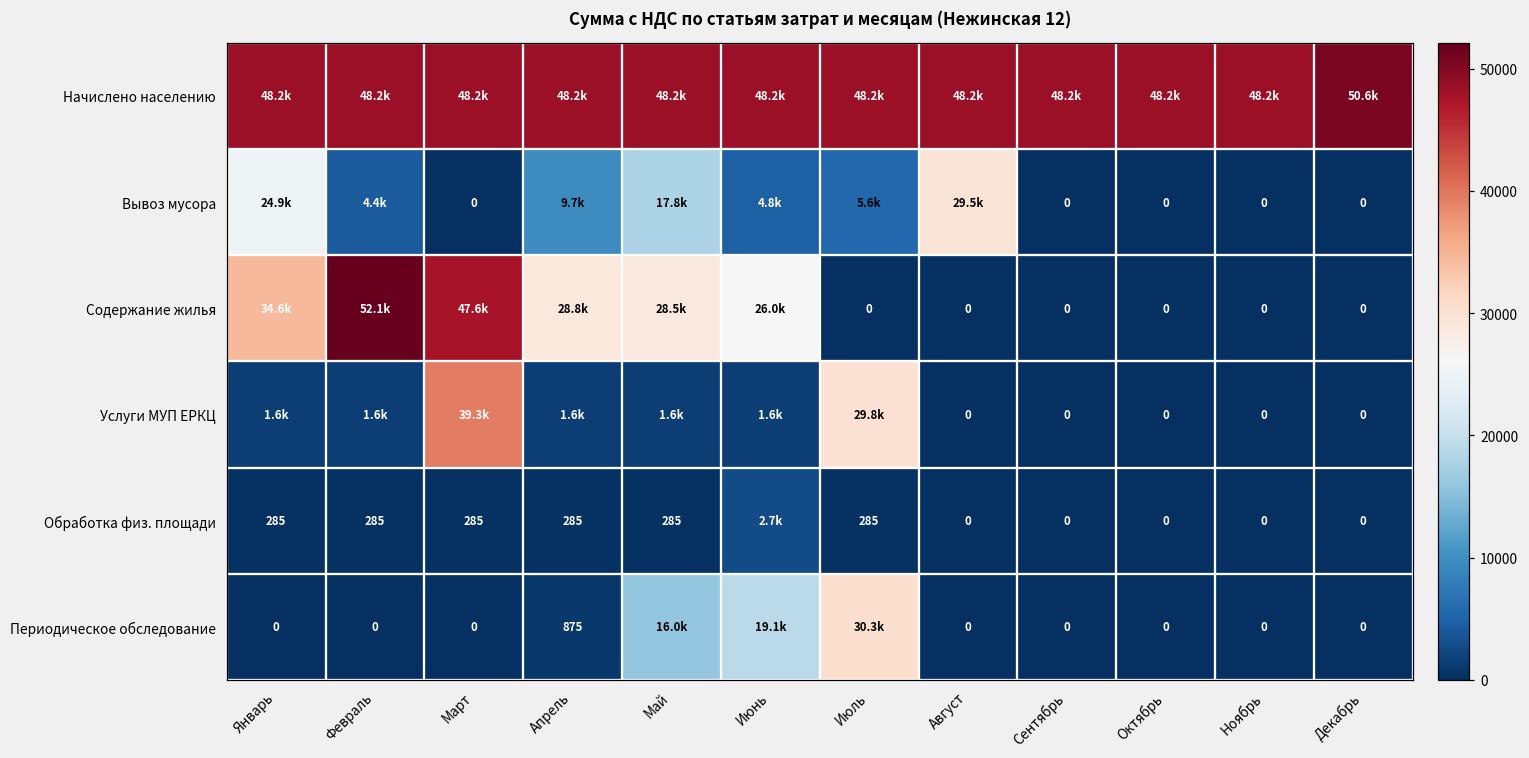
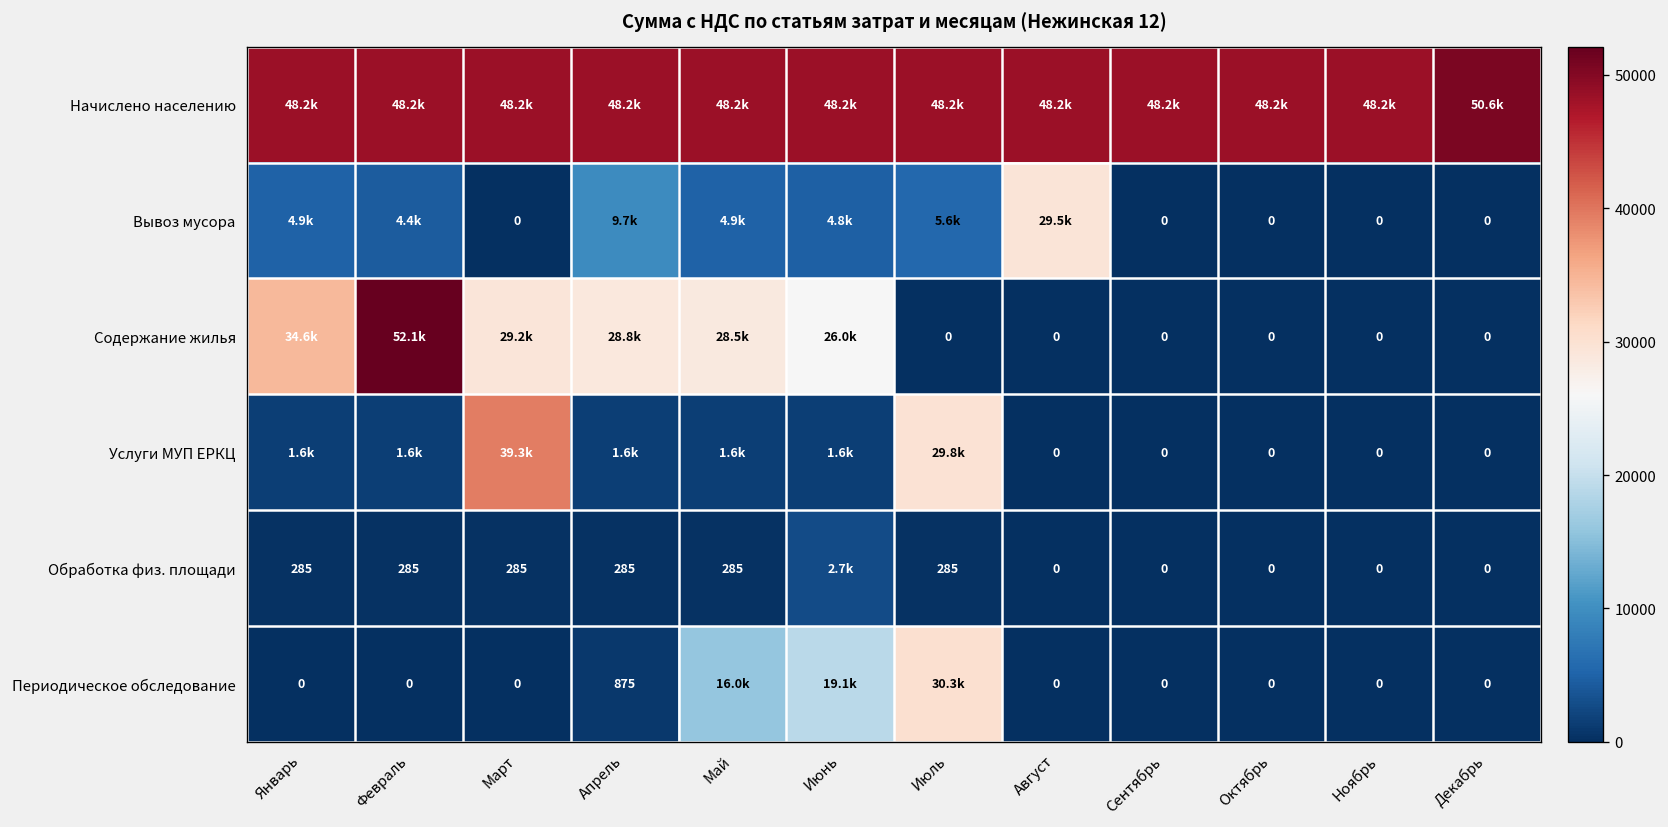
  {
    "Начислено населению": {
      "Январь": "48.2k",
      "Февраль": "48.2k",
      "Март": "48.2k",
      "Апрель": "48.2k",
      "Май": "48.2k",
      "Июнь": "48.2k",
      "Июль": "48.2k",
      "Август": "48.2k",
      "Сентябрь": "48.2k",
      "Октябрь": "48.2k",
      "Ноябрь": "48.2k",
      "Декабрь": "50.6k"
    },
    "Вывоз мусора": {
-     "Январь": "24.9k",
+     "Январь": "4.9k",
      "Февраль": "4.4k",
      "Март": "0",
      "Апрель": "9.7k",
-     "Май": "17.8k",
+     "Май": "4.9k",
      "Июнь": "4.8k",
      "Июль": "5.6k",
      "Август": "29.5k",
      "Сентябрь": "0",
      "Октябрь": "0",
      "Ноябрь": "0",
      "Декабрь": "0"
    },
    "Содержание жилья": {
      "Январь": "34.6k",
      "Февраль": "52.1k",
-     "Март": "47.6k",
+     "Март": "29.2k",
      "Апрель": "28.8k",
      "Май": "28.5k",
      "Июнь": "26.0k",
      "Июль": "0",
      "Август": "0",
      "Сентябрь": "0",
      "Октябрь": "0",
      "Ноябрь": "0",
      "Декабрь": "0"
    },
    "Услуги МУП ЕРКЦ": {
      "Январь": "1.6k",
      "Февраль": "1.6k",
      "Март": "39.3k",
      "Апрель": "1.6k",
      "Май": "1.6k",
      "Июнь": "1.6k",
      "Июль": "29.8k",
      "Август": "0",
      "Сентябрь": "0",
      "Октябрь": "0",
      "Ноябрь": "0",
      "Декабрь": "0"
    },
    "Обработка физ. площади": {
      "Январь": "285",
      "Февраль": "285",
      "Март": "285",
      "Апрель": "285",
      "Май": "285",
      "Июнь": "2.7k",
      "Июль": "285",
      "Август": "0",
      "Сентябрь": "0",
      "Октябрь": "0",
      "Ноябрь": "0",
      "Декабрь": "0"
    },
    "Периодическое обследование": {
      "Январь": "0",
      "Февраль": "0",
      "Март": "0",
      "Апрель": "875",
      "Май": "16.0k",
      "Июнь": "19.1k",
      "Июль": "30.3k",
      "Август": "0",
      "Сентябрь": "0",
      "Октябрь": "0",
      "Ноябрь": "0",
      "Декабрь": "0"
    }
  }
